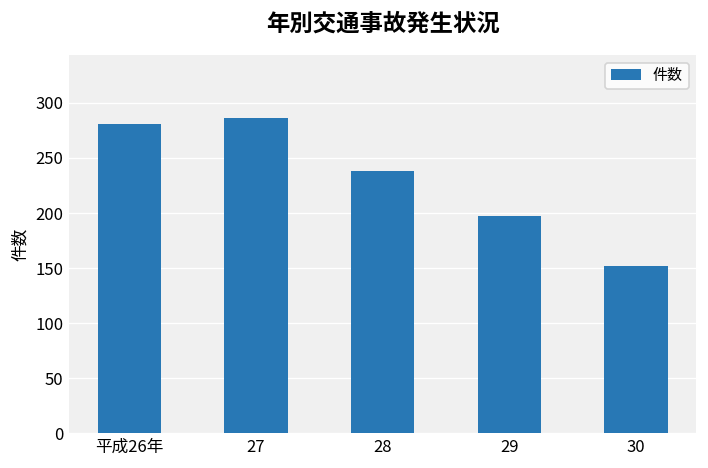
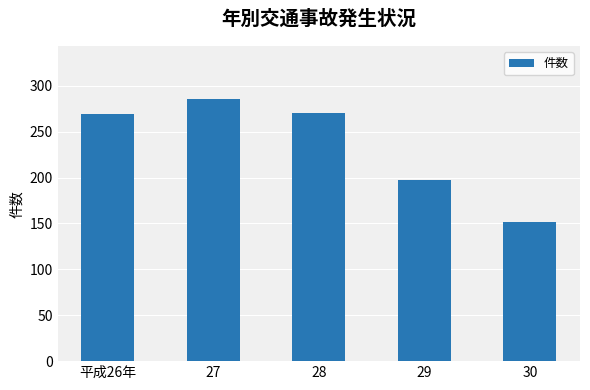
  {
-   "平成26年": 280,
+   "平成26年": 270,
    "27": 290,
-   "28": 240,
+   "28": 270,
    "29": 200,
    "30": 150
  }
